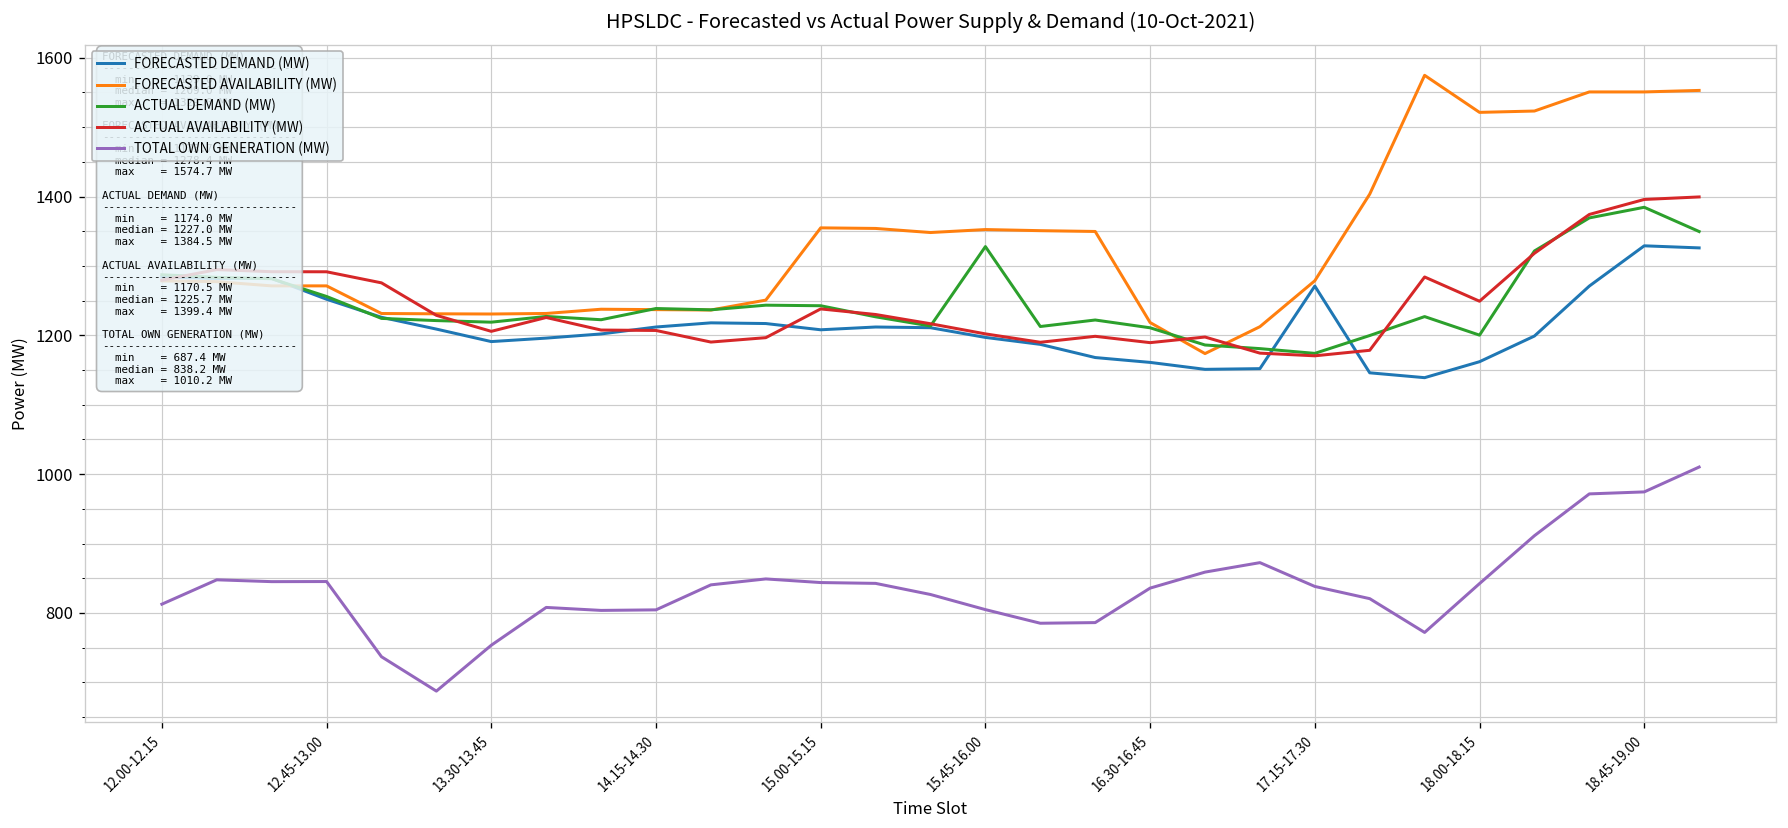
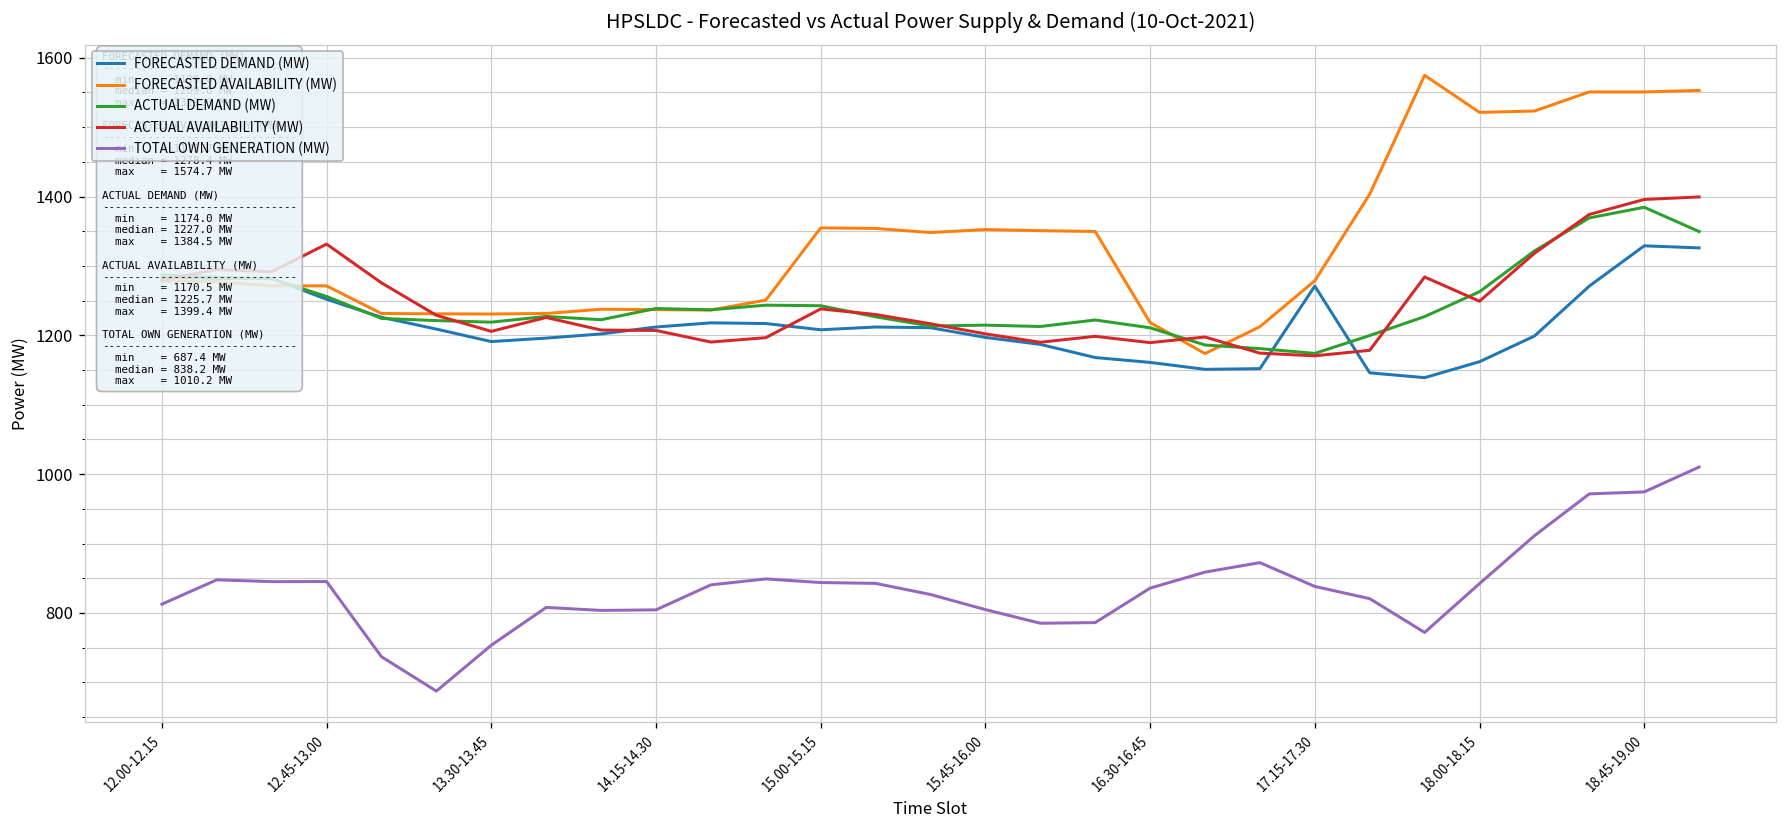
  {
    "FORECASTED DEMAND (MW)": {
      "13.30-13.45": 1190,
      "14.15-14.30": 1210,
      "15.00-15.15": 1210,
      "15.45-16.00": 1200,
      "16.30-16.45": 1160,
      "17.15-17.30": 1270,
      "18.00-18.15": 1160,
      "18.45-19.00": 1330
    },
    "FORECASTED AVAILABILITY (MW)": {
      "12.45-13.00": 1270,
      "13.30-13.45": 1230,
      "15.00-15.15": 1350,
      "15.45-16.00": 1350,
      "16.30-16.45": 1220,
      "17.15-17.30": 1280,
      "18.00-18.15": 1520,
      "18.45-19.00": 1550
    },
    "ACTUAL DEMAND (MW)": {
      "13.30-13.45": 1220,
      "15.00-15.15": 1240,
-     "15.45-16.00": 1330,
+     "15.45-16.00": 1210,
      "16.30-16.45": 1210,
-     "18.00-18.15": 1200,
+     "18.00-18.15": 1260,
      "18.45-19.00": 1380
    },
    "ACTUAL AVAILABILITY (MW)": {
-     "12.45-13.00": 1290,
+     "12.45-13.00": 1330,
      "13.30-13.45": 1210,
      "14.15-14.30": 1210,
      "15.00-15.15": 1240,
      "15.45-16.00": 1200,
      "16.30-16.45": 1190,
      "18.00-18.15": 1250,
      "18.45-19.00": 1400
    },
    "TOTAL OWN GENERATION (MW)": {
      "12.00-12.15": 810,
      "12.45-13.00": 850,
      "13.30-13.45": 750,
      "14.15-14.30": 800,
      "15.00-15.15": 840,
      "15.45-16.00": 800,
      "16.30-16.45": 840,
      "17.15-17.30": 840,
      "18.00-18.15": 840,
      "18.45-19.00": 970
    }
  }
